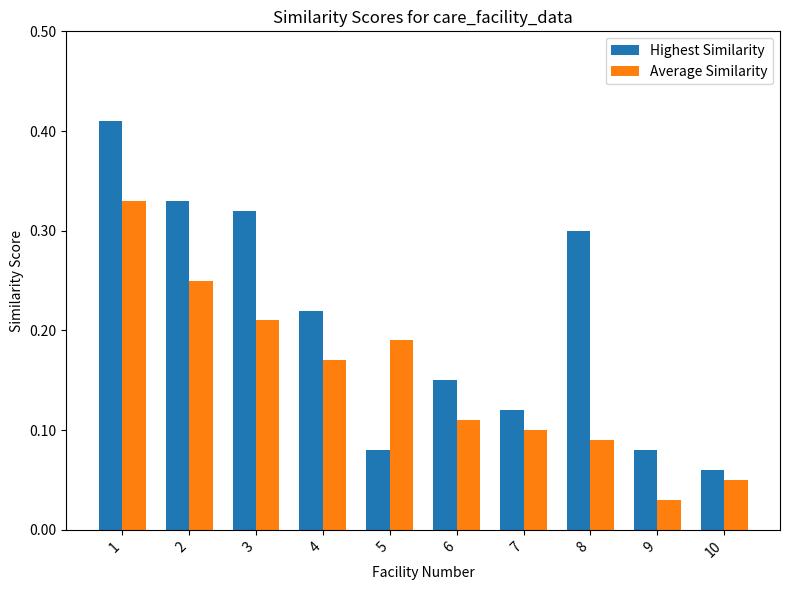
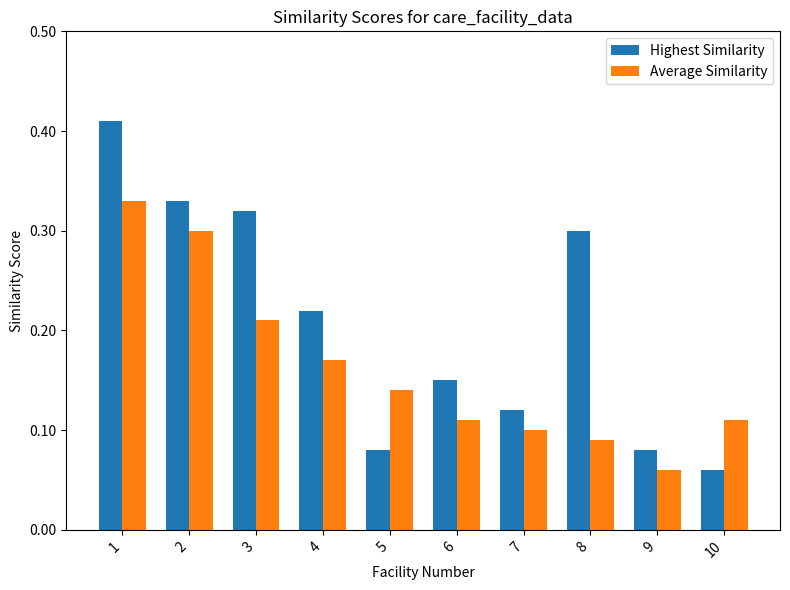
  {
    "Highest Similarity": {
      "1": 0.41,
      "2": 0.33,
      "3": 0.32,
      "4": 0.22,
      "5": 0.08,
      "6": 0.15,
      "7": 0.12,
      "8": 0.30,
      "9": 0.08,
      "10": 0.06
    },
    "Average Similarity": {
      "1": 0.33,
-     "2": 0.25,
+     "2": 0.30,
      "3": 0.21,
      "4": 0.17,
-     "5": 0.19,
+     "5": 0.14,
      "6": 0.11,
      "7": 0.10,
      "8": 0.09,
-     "9": 0.03,
-     "10": 0.05
+     "9": 0.06,
+     "10": 0.11
    }
  }
